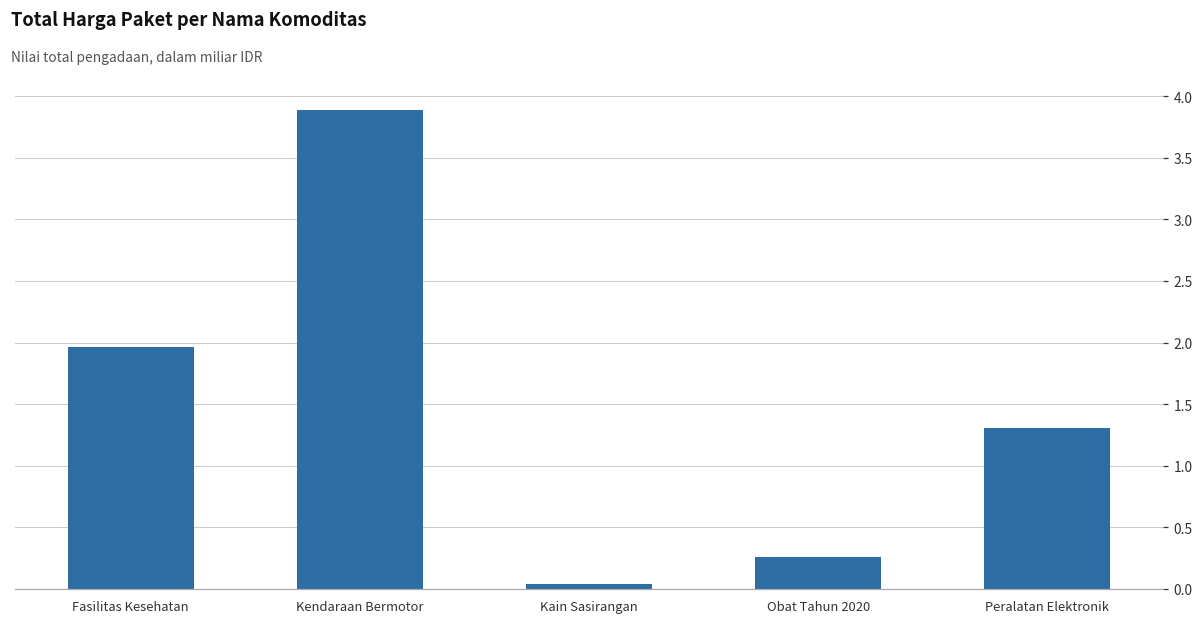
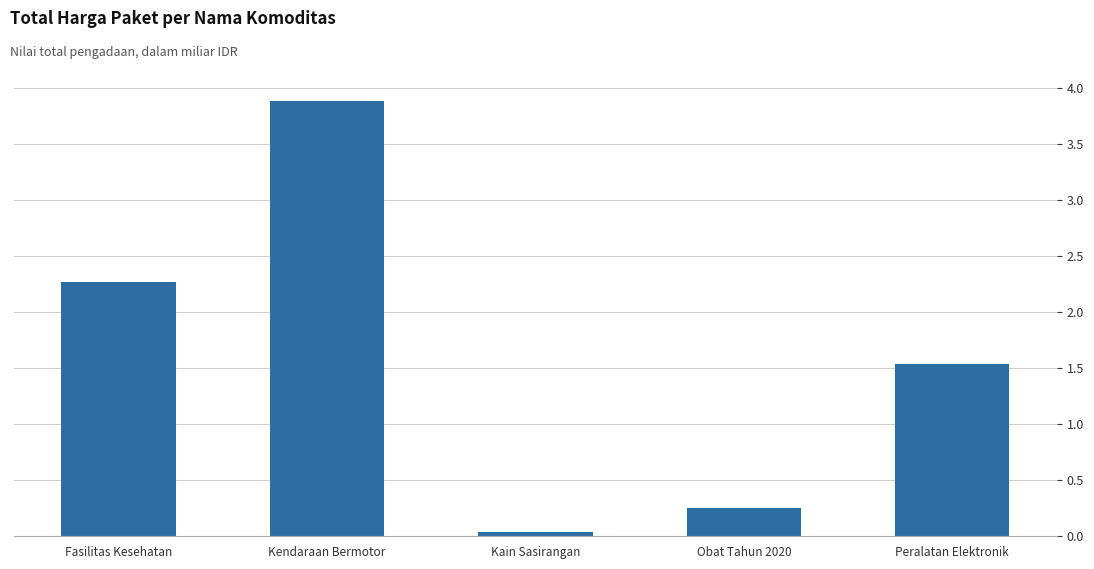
  {
-   "Fasilitas Kesehatan": 1.96,
+   "Fasilitas Kesehatan": 2.27,
    "Kendaraan Bermotor": 3.89,
    "Kain Sasirangan": 0.04,
    "Obat Tahun 2020": 0.26,
-   "Peralatan Elektronik": 1.31
+   "Peralatan Elektronik": 1.54
  }
